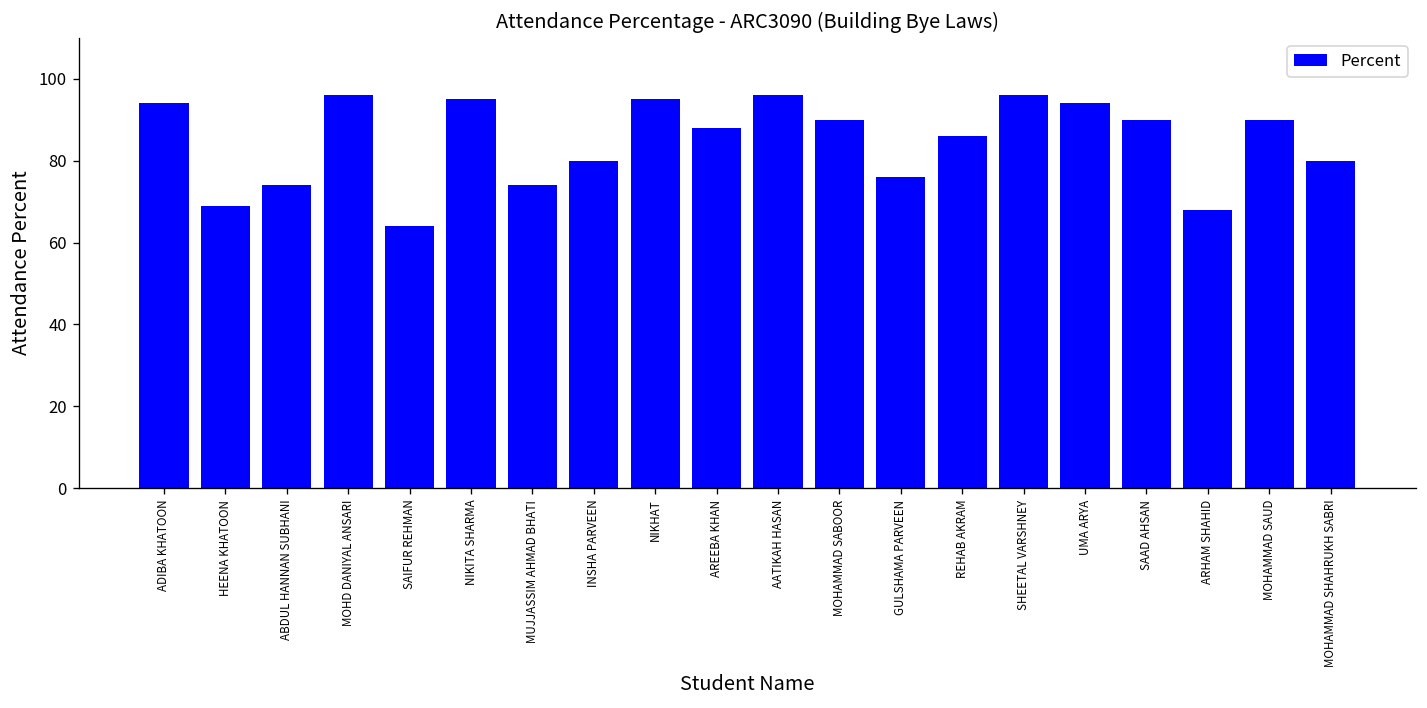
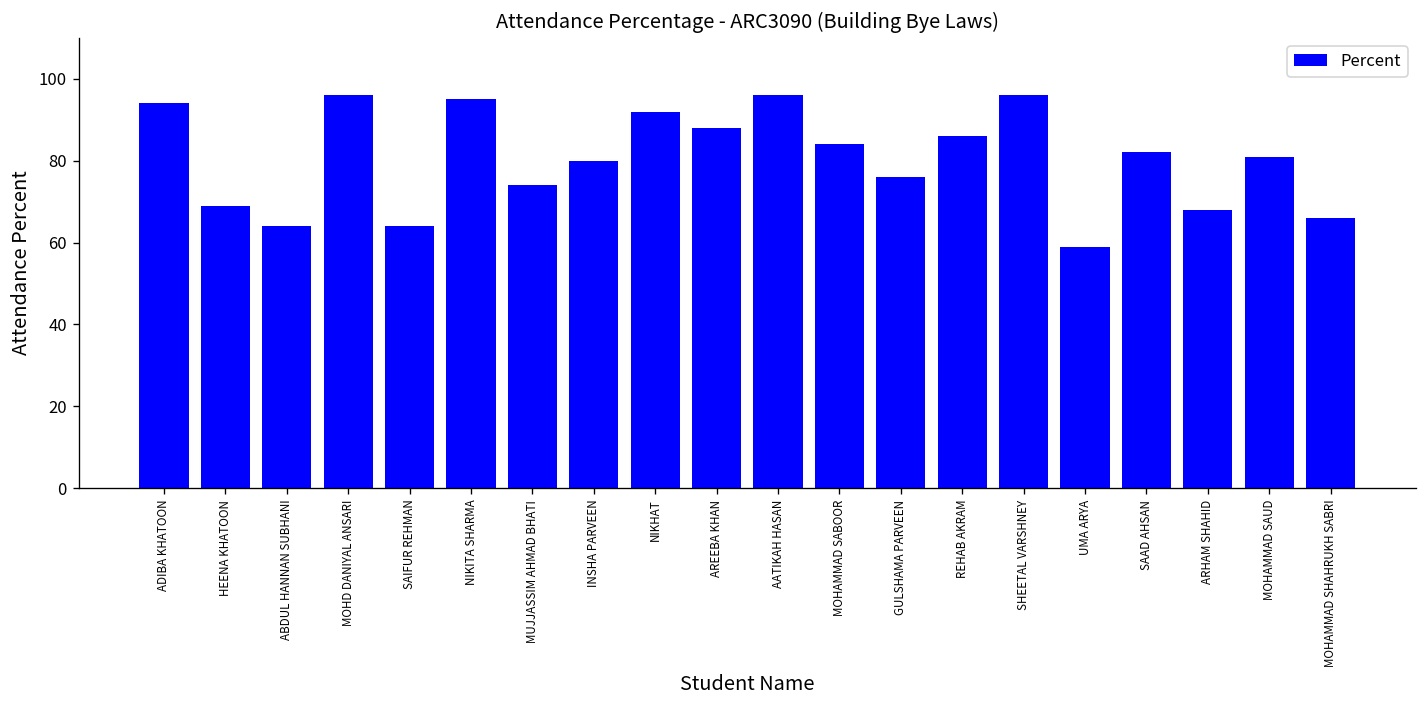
  {
    "ADIBA KHATOON": 94,
    "HEENA KHATOON": 69,
-   "ABDUL HANNAN SUBHANI": 74,
+   "ABDUL HANNAN SUBHANI": 64,
    "MOHD DANIYAL ANSARI": 96,
    "SAIFUR REHMAN": 64,
    "NIKITA SHARMA": 95,
    "MUJJASSIM AHMAD BHATI": 74,
    "INSHA PARVEEN": 80,
-   "NIKHAT": 95,
+   "NIKHAT": 92,
    "AREEBA KHAN": 88,
    "AATIKAH HASAN": 96,
-   "MOHAMMAD SABOOR": 90,
+   "MOHAMMAD SABOOR": 84,
    "GULSHAMA PARVEEN": 76,
    "REHAB AKRAM": 86,
    "SHEETAL VARSHNEY": 96,
-   "UMA ARYA": 94,
-   "SAAD AHSAN": 90,
+   "UMA ARYA": 59,
+   "SAAD AHSAN": 82,
    "ARHAM SHAHID": 68,
-   "MOHAMMAD SAUD": 90,
-   "MOHAMMAD SHAHRUKH SABRI": 80
+   "MOHAMMAD SAUD": 81,
+   "MOHAMMAD SHAHRUKH SABRI": 66
  }
